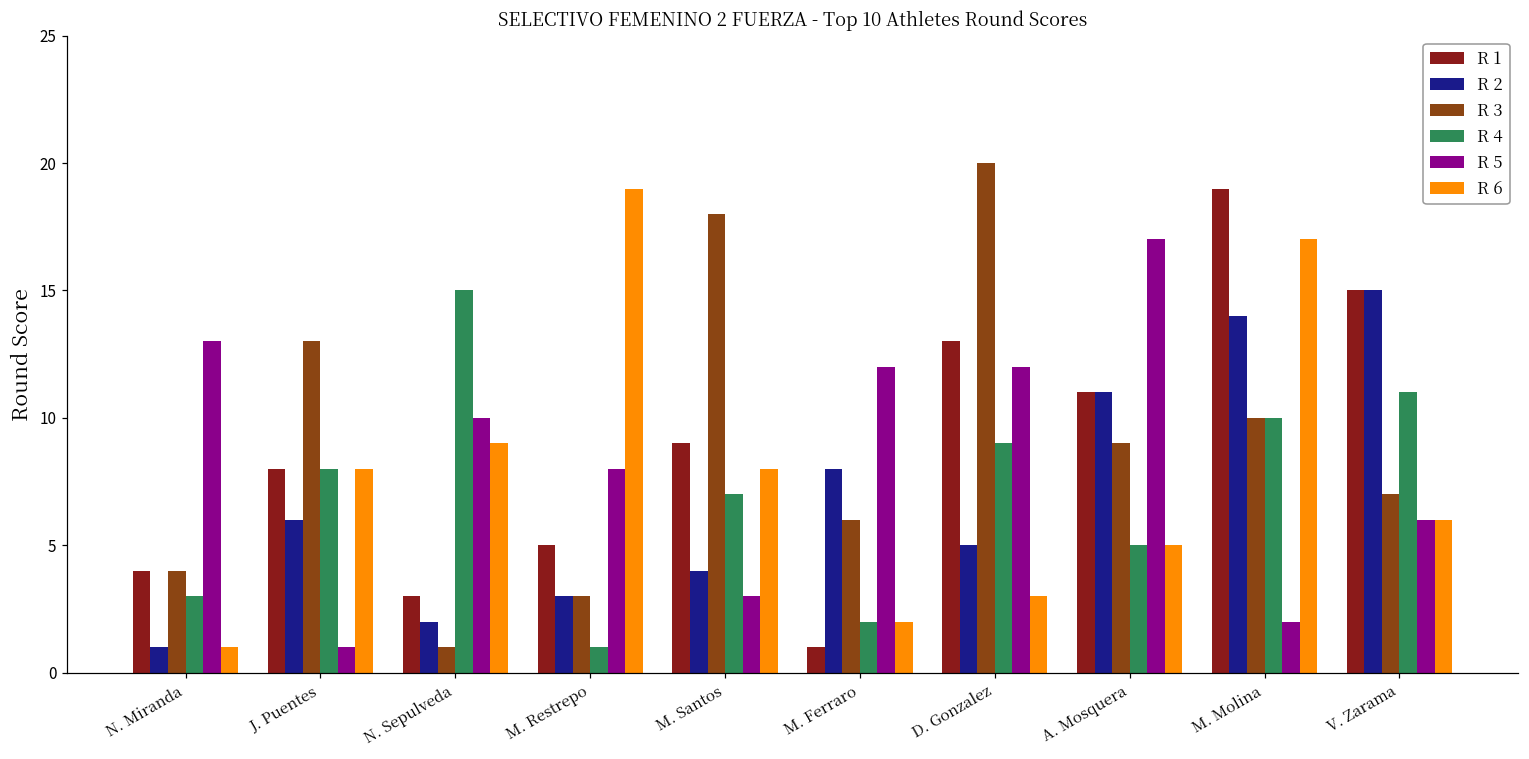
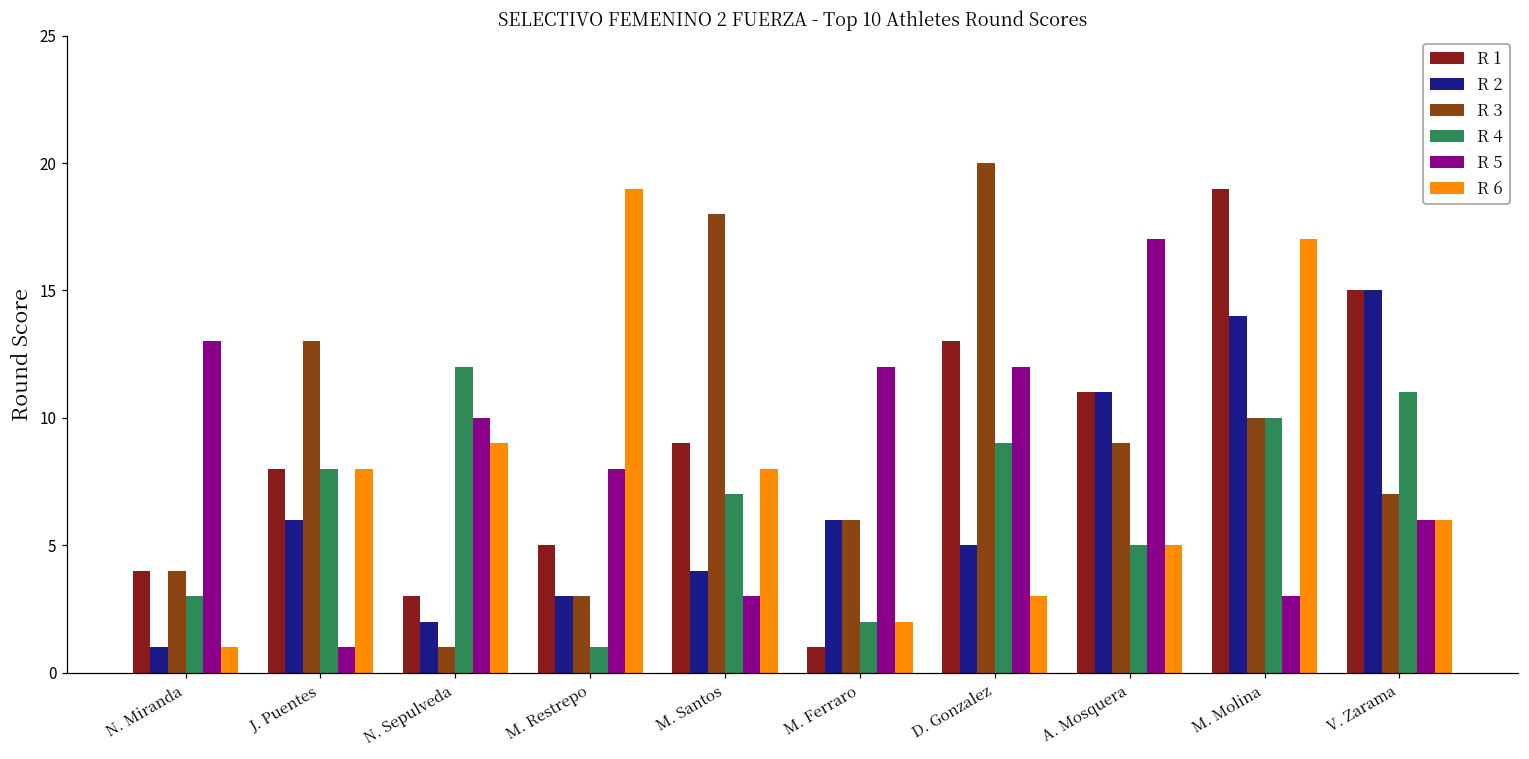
  {
    "R 2": {
      "N. Miranda": 1,
      "J. Puentes": 6,
      "N. Sepulveda": 2,
      "M. Restrepo": 3,
      "M. Santos": 4,
-     "M. Ferraro": 8,
+     "M. Ferraro": 6,
      "D. Gonzalez": 5,
      "A. Mosquera": 11,
      "M. Molina": 14,
      "V. Zarama": 15
    },
    "R 4": {
      "N. Miranda": 3,
      "J. Puentes": 8,
-     "N. Sepulveda": 15,
+     "N. Sepulveda": 12,
      "M. Restrepo": 1,
      "M. Santos": 7,
      "M. Ferraro": 2,
      "D. Gonzalez": 9,
      "A. Mosquera": 5,
      "M. Molina": 10,
      "V. Zarama": 11
    },
    "R 5": {
      "N. Miranda": 13,
      "J. Puentes": 1,
      "N. Sepulveda": 10,
      "M. Restrepo": 8,
      "M. Santos": 3,
      "M. Ferraro": 12,
      "D. Gonzalez": 12,
      "A. Mosquera": 17,
-     "M. Molina": 2,
+     "M. Molina": 3,
      "V. Zarama": 6
    },
    "R 6": {
      "N. Miranda": 1,
      "J. Puentes": 8,
      "N. Sepulveda": 9,
      "M. Restrepo": 19,
      "M. Santos": 8,
      "M. Ferraro": 2,
      "D. Gonzalez": 3,
      "A. Mosquera": 5,
      "M. Molina": 17,
      "V. Zarama": 6
    }
  }
